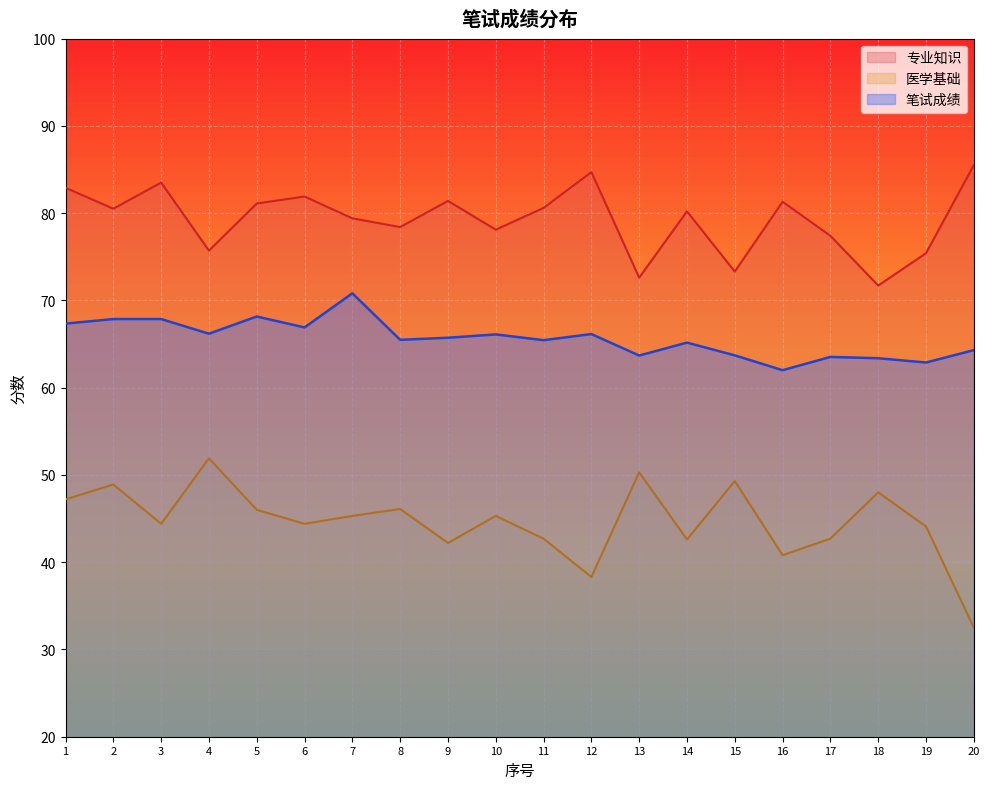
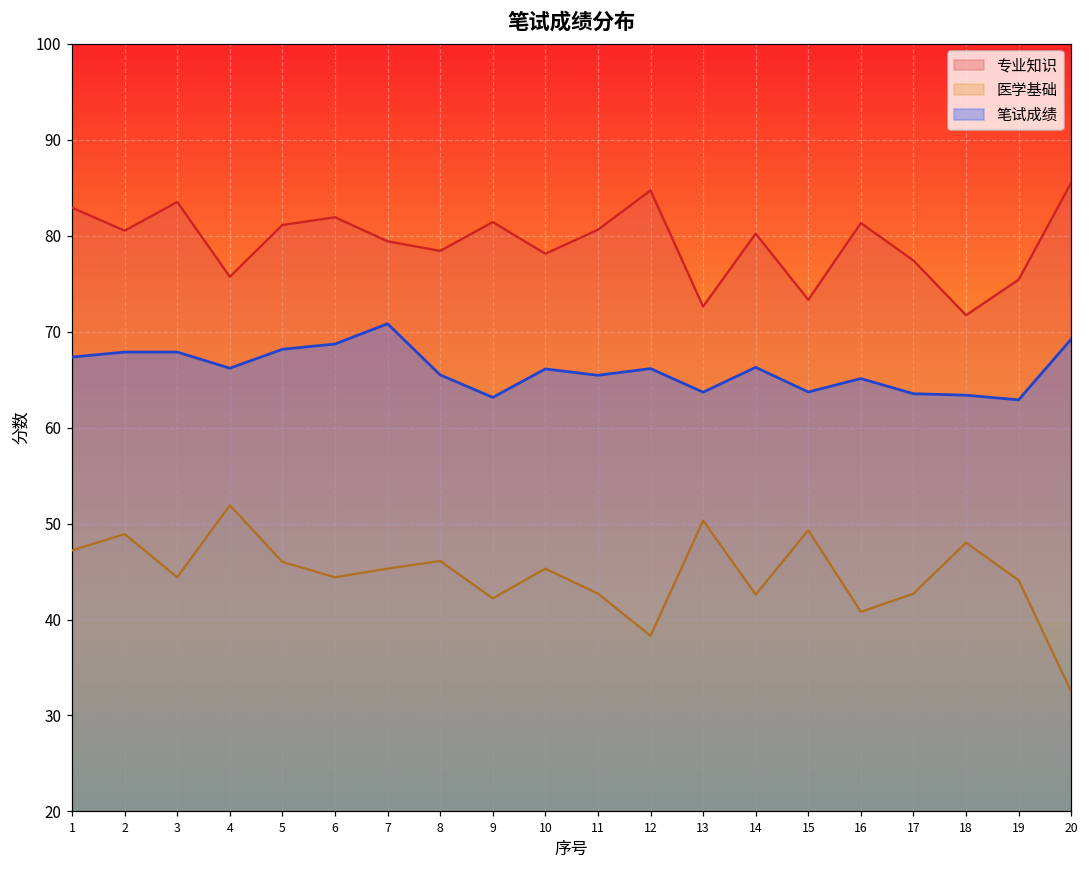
  {
    "笔试成绩": {
      "1": 67,
      "2": 68,
      "3": 68,
      "4": 66,
      "5": 68,
-     "6": 67,
+     "6": 69,
      "7": 71,
      "8": 65,
-     "9": 66,
+     "9": 63,
      "10": 66,
      "11": 65,
      "12": 66,
      "13": 64,
-     "14": 65,
+     "14": 66,
      "15": 64,
-     "16": 62,
+     "16": 65,
      "17": 64,
      "18": 63,
      "19": 63,
-     "20": 64
+     "20": 69
    }
  }
